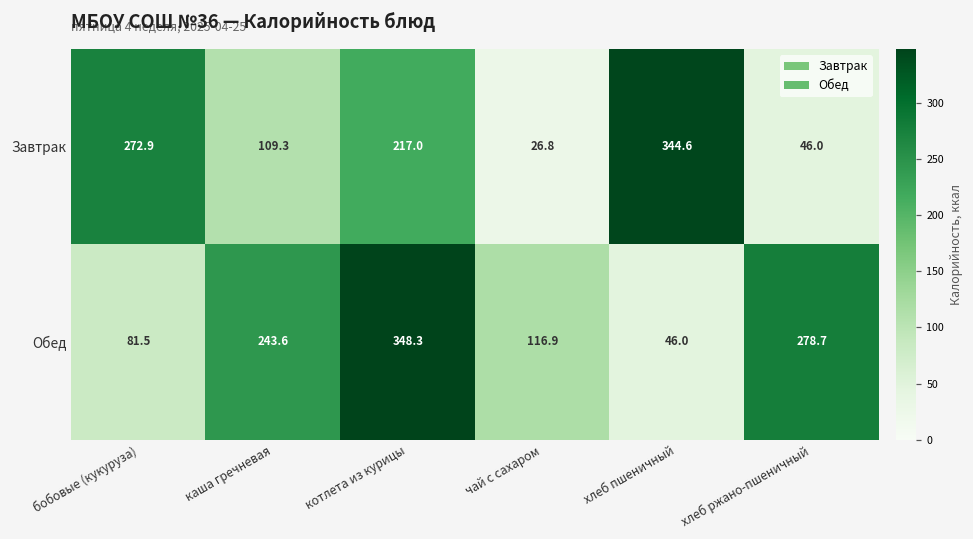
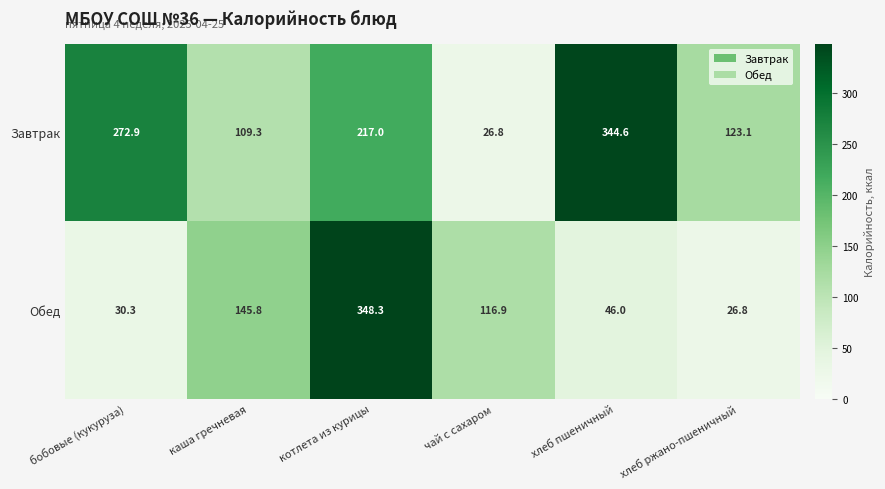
  {
    "Завтрак": {
      "бобовые (кукуруза)": 272.9,
      "каша гречневая": 109.3,
      "котлета из курицы": 217.0,
      "чай с сахаром": 26.8,
      "хлеб пшеничный": 344.6,
-     "хлеб ржано-пшеничный": 46.0
+     "хлеб ржано-пшеничный": 123.1
    },
    "Обед": {
-     "бобовые (кукуруза)": 81.5,
-     "каша гречневая": 243.6,
+     "бобовые (кукуруза)": 30.3,
+     "каша гречневая": 145.8,
      "котлета из курицы": 348.3,
      "чай с сахаром": 116.9,
      "хлеб пшеничный": 46.0,
-     "хлеб ржано-пшеничный": 278.7
+     "хлеб ржано-пшеничный": 26.8
    }
  }
